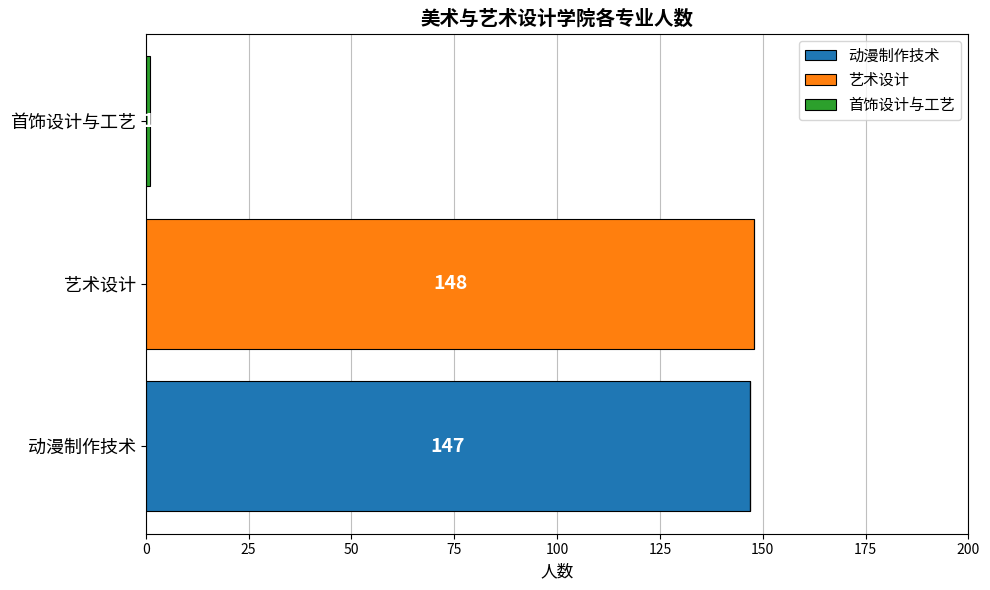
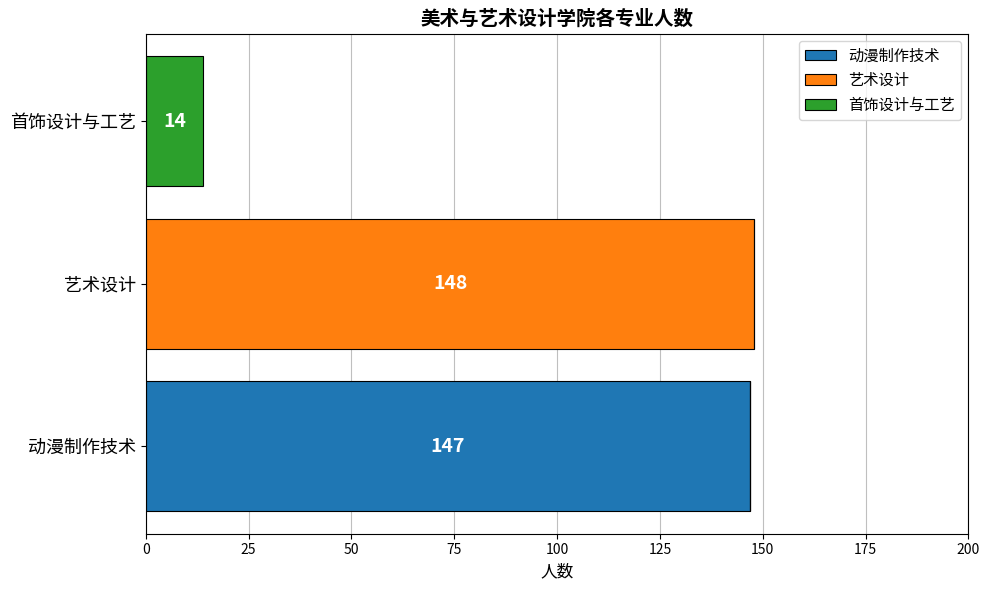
  {
    "动漫制作技术": {
      "动漫制作技术": 147
    },
    "艺术设计": {
      "艺术设计": 148
    },
    "首饰设计与工艺": {
-     "首饰设计与工艺": 1
+     "首饰设计与工艺": 14
    }
  }
